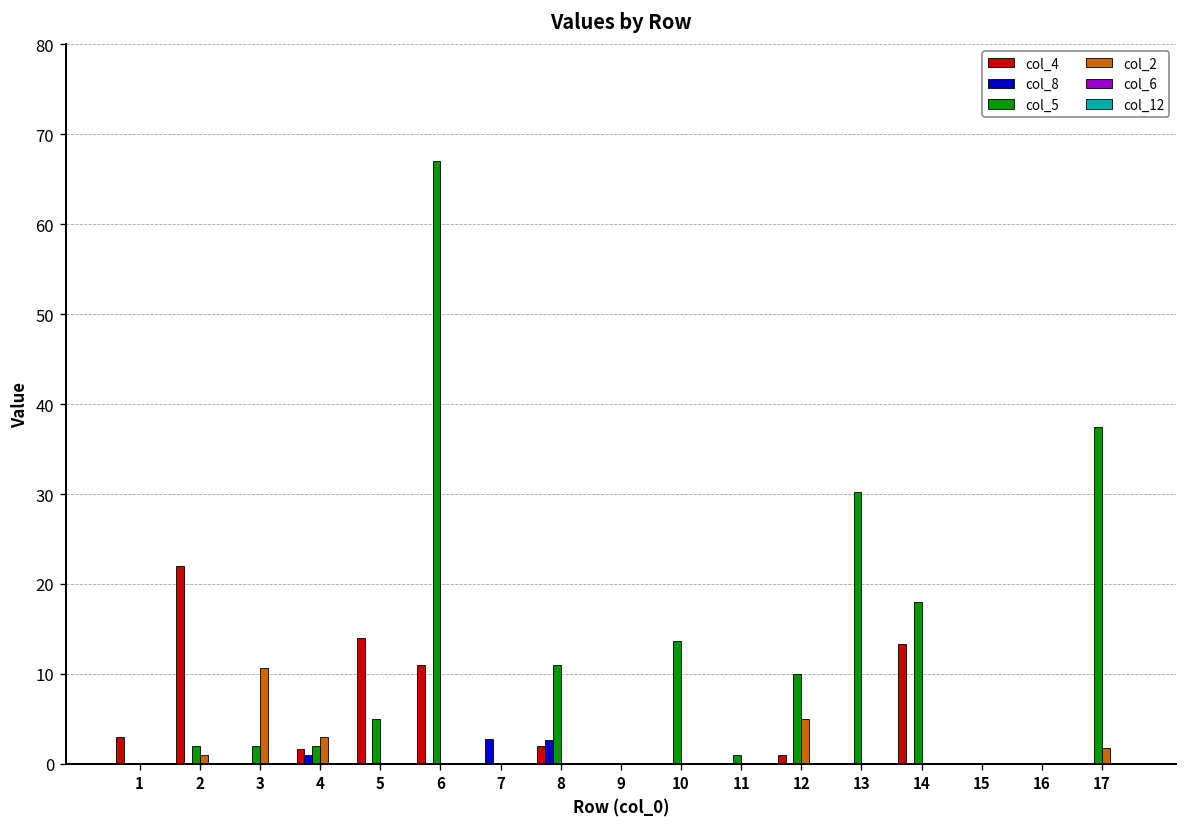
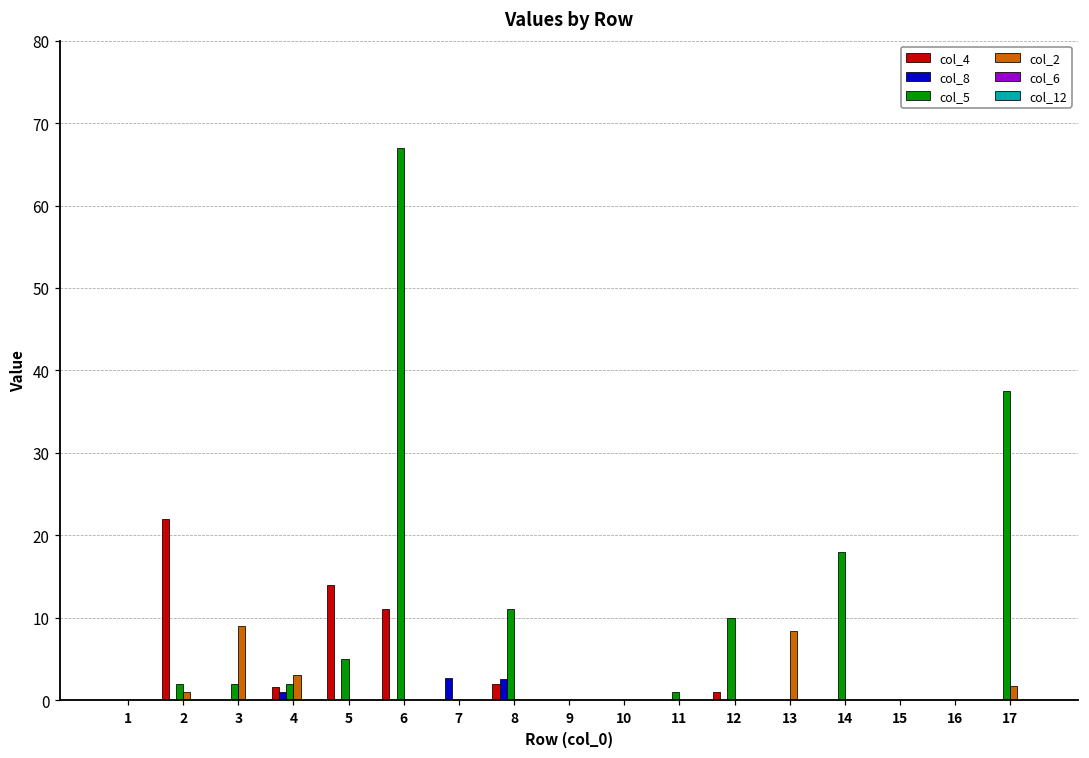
  {
    "col_4": {
-     "1": 3,
+     "1": 0,
      "2": 22,
      "3": 0,
      "4": 2,
      "5": 14,
      "6": 11,
      "7": 0,
      "8": 2,
      "9": 0,
      "10": 0,
      "11": 0,
      "12": 1,
      "13": 0,
-     "14": 13,
+     "14": 0,
      "15": 0,
      "16": 0,
      "17": 0
    },
    "col_8": {
      "1": 0,
      "2": 0,
      "3": 0,
      "4": 1,
      "5": 0,
      "6": 0,
      "7": 3,
      "8": 3,
      "9": 0,
      "10": 0,
      "11": 0,
      "12": 0,
      "13": 0,
      "14": 0,
      "15": 0,
      "16": 0,
      "17": 0
    },
    "col_5": {
      "1": 0,
      "2": 2,
      "3": 2,
      "4": 2,
      "5": 5,
      "6": 67,
      "7": 0,
      "8": 11,
      "9": 0,
-     "10": 14,
+     "10": 0,
      "11": 1,
      "12": 10,
-     "13": 30,
+     "13": 0,
      "14": 18,
      "15": 0,
      "16": 0,
      "17": 38
    },
    "col_2": {
      "1": 0,
      "2": 1,
-     "3": 11,
+     "3": 9,
      "4": 3,
      "5": 0,
      "6": 0,
      "7": 0,
      "8": 0,
      "9": 0,
      "10": 0,
      "11": 0,
-     "12": 5,
-     "13": 0,
+     "12": 0,
+     "13": 8,
      "14": 0,
      "15": 0,
      "16": 0,
      "17": 2
    },
    "col_6": {
      "1": 0,
      "2": 0,
      "3": 0,
      "4": 0,
      "5": 0,
      "6": 0,
      "7": 0,
      "8": 0,
      "9": 0,
      "10": 0,
      "11": 0,
      "12": 0,
      "13": 0,
      "14": 0,
      "15": 0,
      "16": 0,
      "17": 0
    },
    "col_12": {
      "1": 0,
      "2": 0,
      "3": 0,
      "4": 0,
      "5": 0,
      "6": 0,
      "7": 0,
      "8": 0,
      "9": 0,
      "10": 0,
      "11": 0,
      "12": 0,
      "13": 0,
      "14": 0,
      "15": 0,
      "16": 0,
      "17": 0
    }
  }
